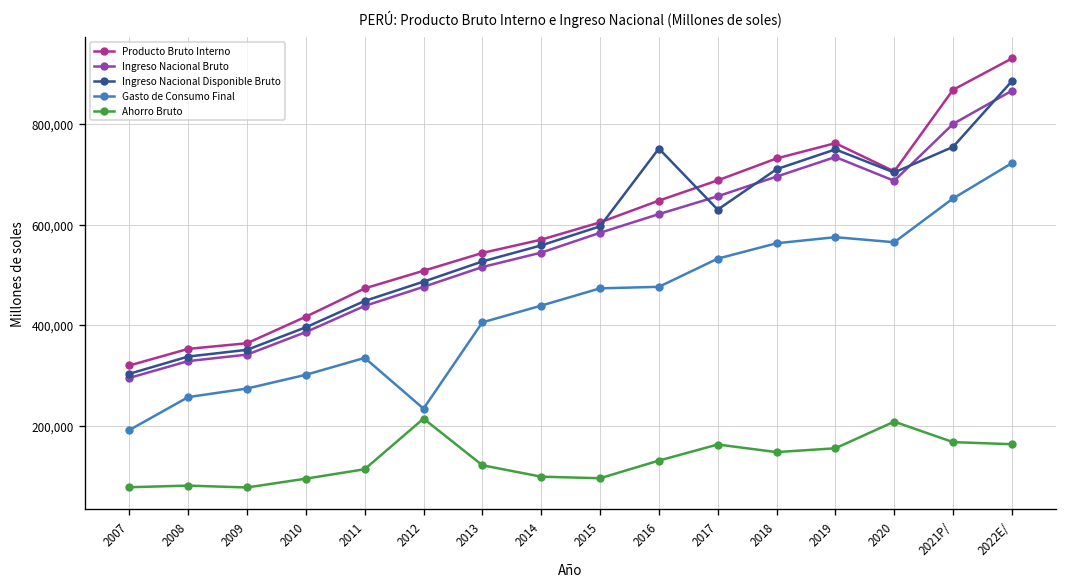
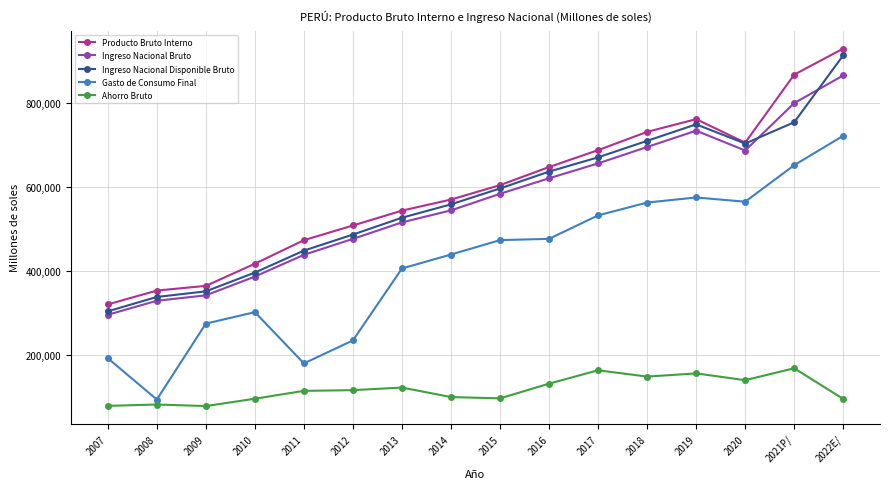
  {
    "Ingreso Nacional Disponible Bruto": {
      "2007": "300,000",
      "2008": "340,000",
      "2009": "350,000",
      "2010": "400,000",
      "2011": "450,000",
      "2012": "490,000",
      "2013": "530,000",
      "2014": "560,000",
      "2015": "600,000",
-     "2016": "750,000",
-     "2017": "630,000",
+     "2016": "640,000",
+     "2017": "670,000",
      "2018": "710,000",
      "2019": "750,000",
      "2021P/": "750,000",
-     "2022E/": "890,000"
+     "2022E/": "910,000"
    },
    "Gasto de Consumo Final": {
      "2007": "190,000",
-     "2008": "260,000",
+     "2008": "90,000",
      "2009": "270,000",
      "2010": "300,000",
-     "2011": "330,000",
+     "2011": "180,000",
      "2012": "230,000",
      "2013": "410,000",
      "2014": "440,000",
      "2015": "470,000",
      "2016": "480,000",
      "2017": "530,000",
      "2018": "560,000",
      "2019": "570,000",
      "2020": "560,000",
      "2021P/": "650,000",
      "2022E/": "720,000"
    },
    "Ahorro Bruto": {
      "2007": "80,000",
      "2008": "80,000",
      "2009": "80,000",
      "2010": "90,000",
      "2011": "110,000",
-     "2012": "210,000",
+     "2012": "110,000",
      "2013": "120,000",
      "2014": "100,000",
      "2015": "100,000",
      "2016": "130,000",
      "2017": "160,000",
      "2018": "150,000",
      "2019": "150,000",
-     "2020": "210,000",
+     "2020": "140,000",
      "2021P/": "170,000",
-     "2022E/": "160,000"
+     "2022E/": "90,000"
    }
  }
